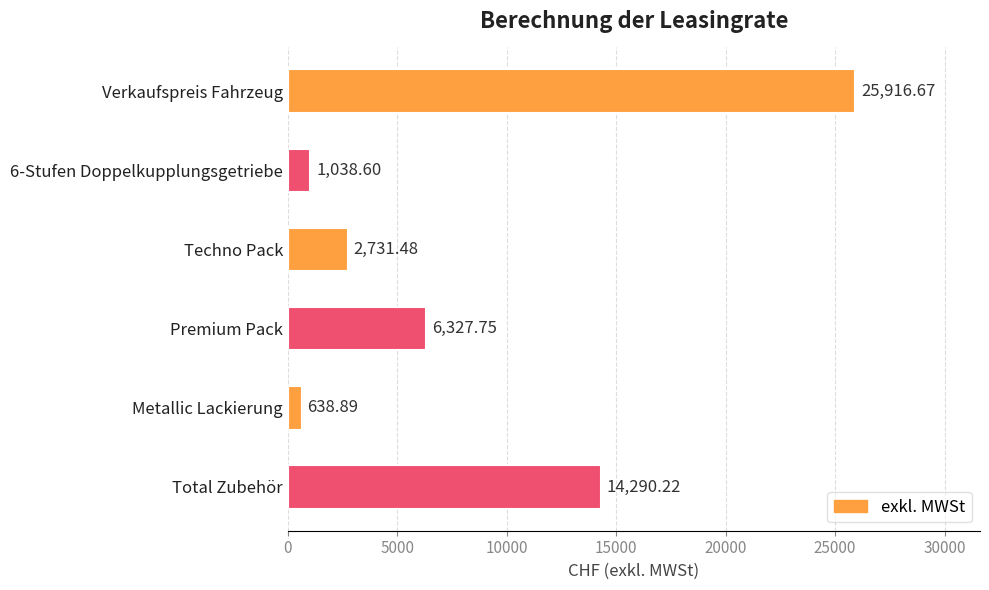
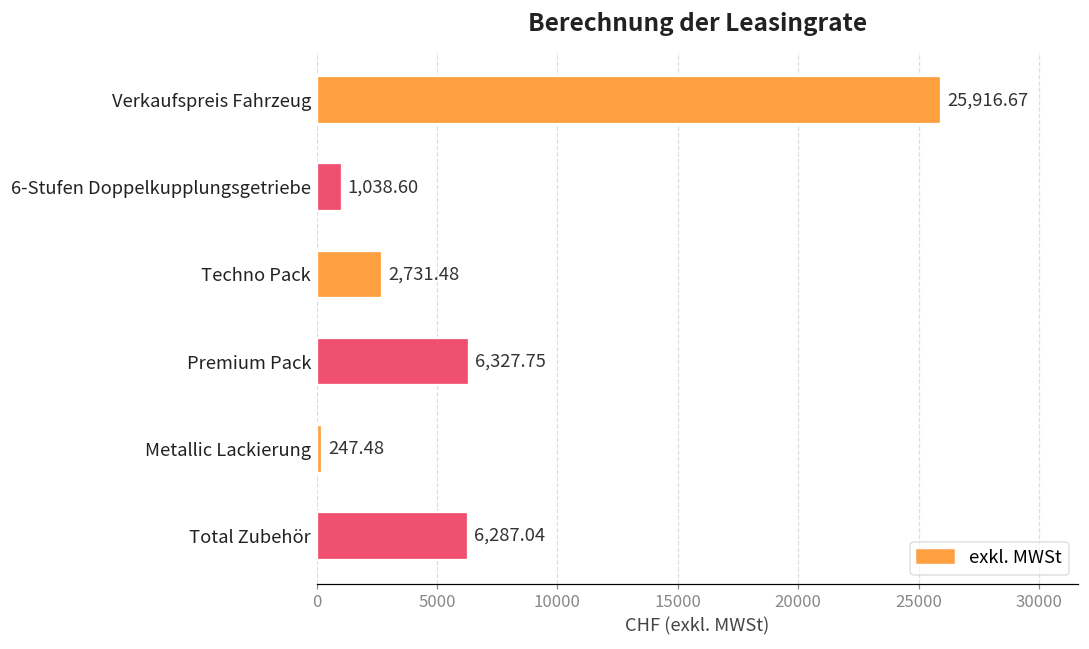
  {
    "Verkaufspreis Fahrzeug": "25,916.67",
    "6-Stufen Doppelkupplungsgetriebe": "1,038.60",
    "Techno Pack": "2,731.48",
    "Premium Pack": "6,327.75",
-   "Metallic Lackierung": "638.89",
-   "Total Zubehör": "14,290.22"
+   "Metallic Lackierung": "247.48",
+   "Total Zubehör": "6,287.04"
  }
